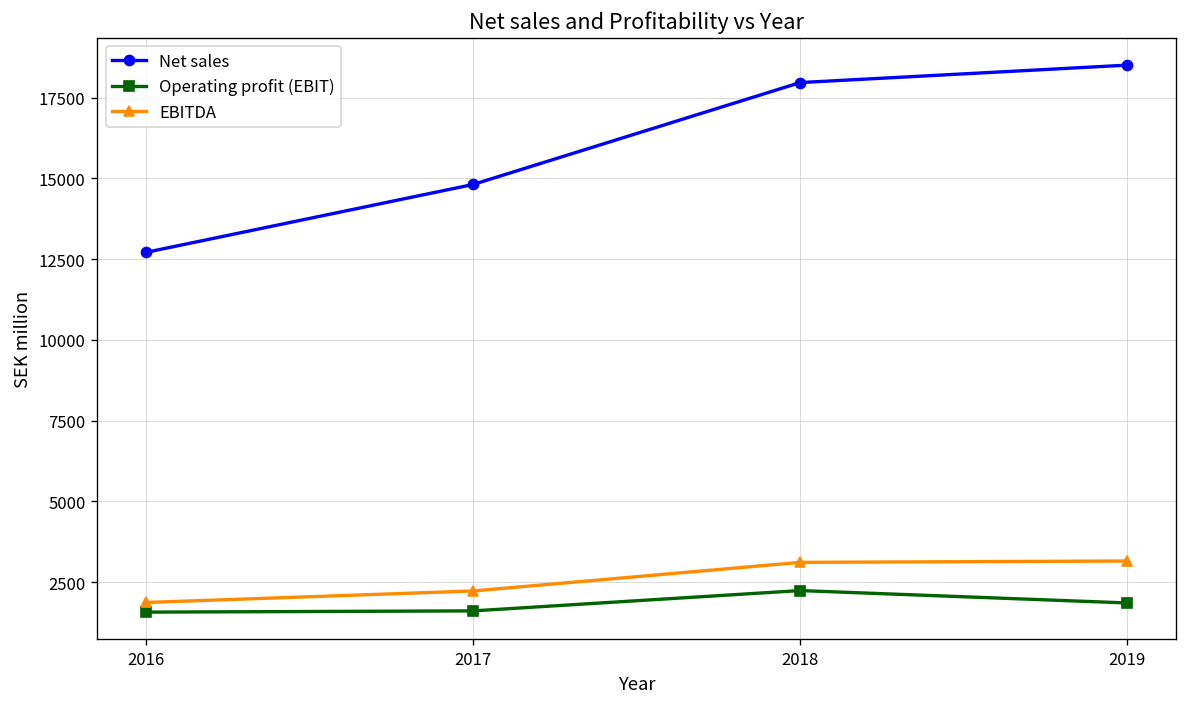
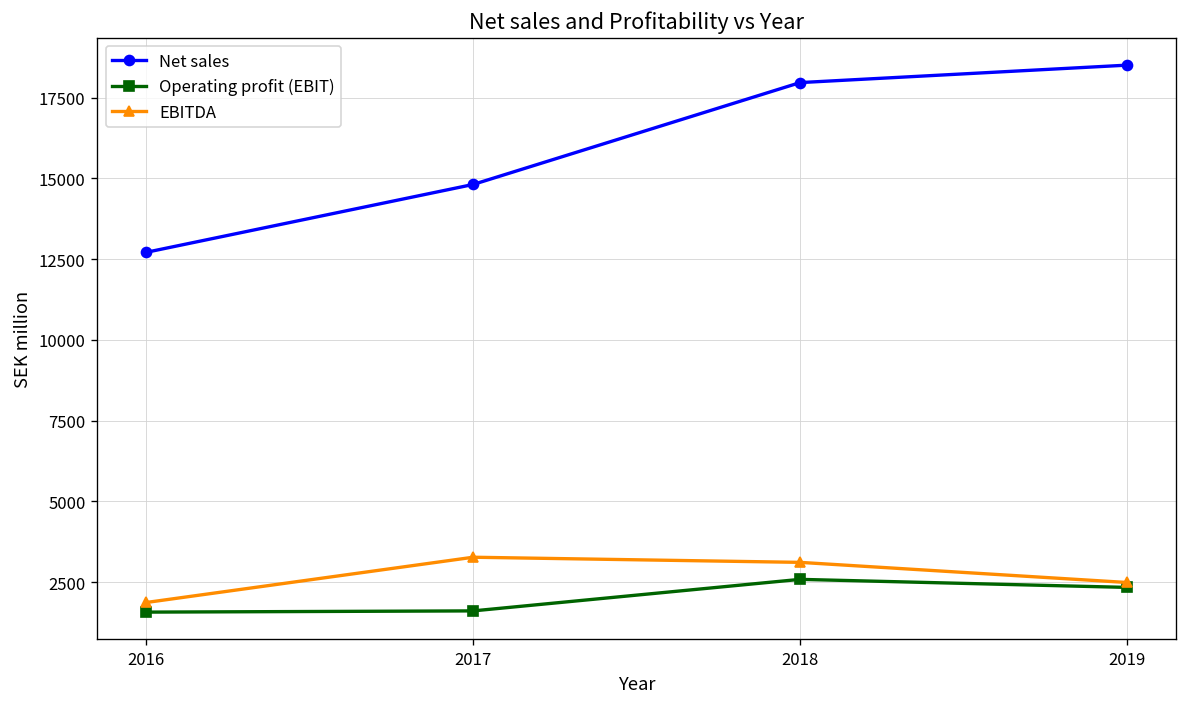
  {
    "Net sales": {
      "2016": 12700,
      "2017": 14800,
      "2018": 18000,
      "2019": 18500
    },
    "Operating profit (EBIT)": {
      "2016": 1600,
      "2017": 1600,
-     "2018": 2200,
-     "2019": 1900
+     "2018": 2600,
+     "2019": 2300
    },
    "EBITDA": {
      "2016": 1900,
-     "2017": 2200,
+     "2017": 3300,
      "2018": 3100,
-     "2019": 3200
+     "2019": 2500
    }
  }
